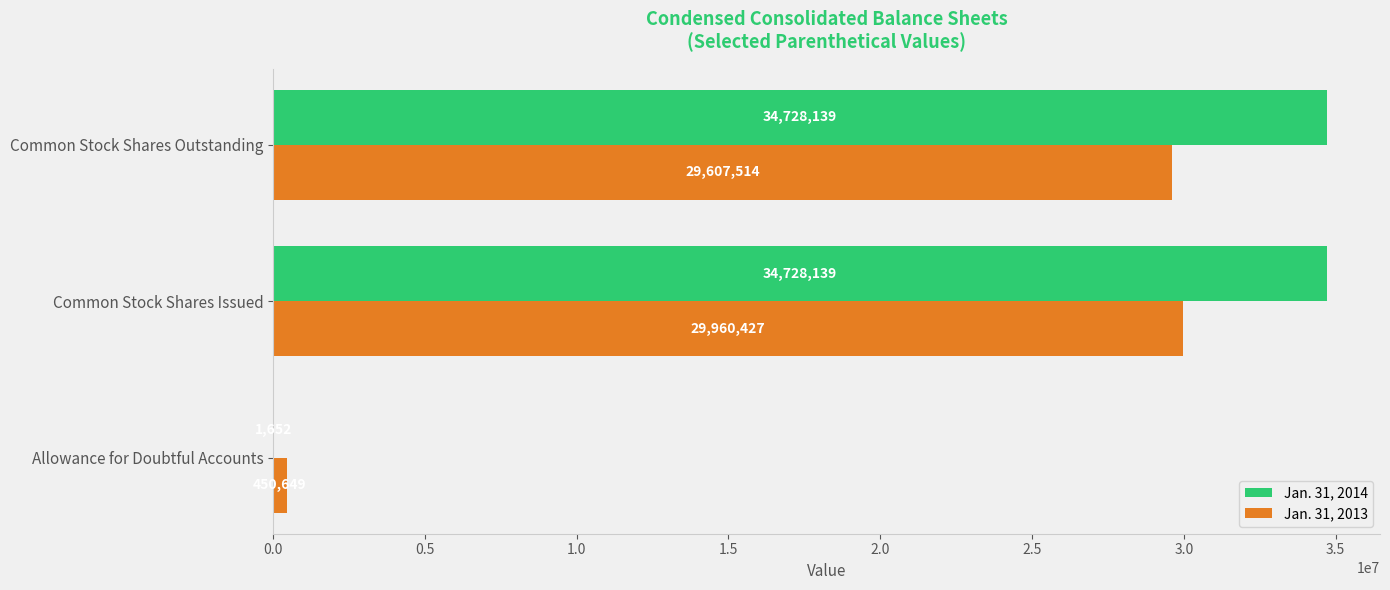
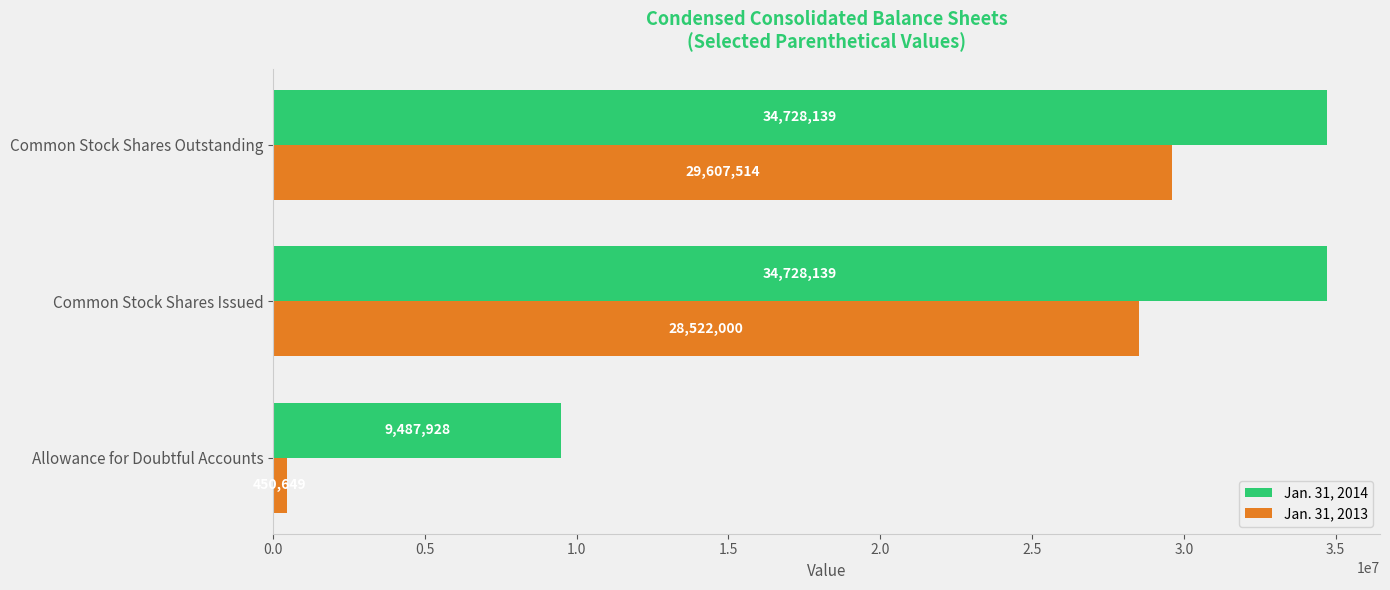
  {
    "Jan. 31, 2014": {
-     "Allowance for Doubtful Accounts": "0"
+     "Allowance for Doubtful Accounts": "9500000"
    },
    "Jan. 31, 2013": {
      "Common Stock Shares Outstanding": "29,607,514",
-     "Common Stock Shares Issued": "29,960,427"
+     "Common Stock Shares Issued": "28,522,000"
    }
  }
